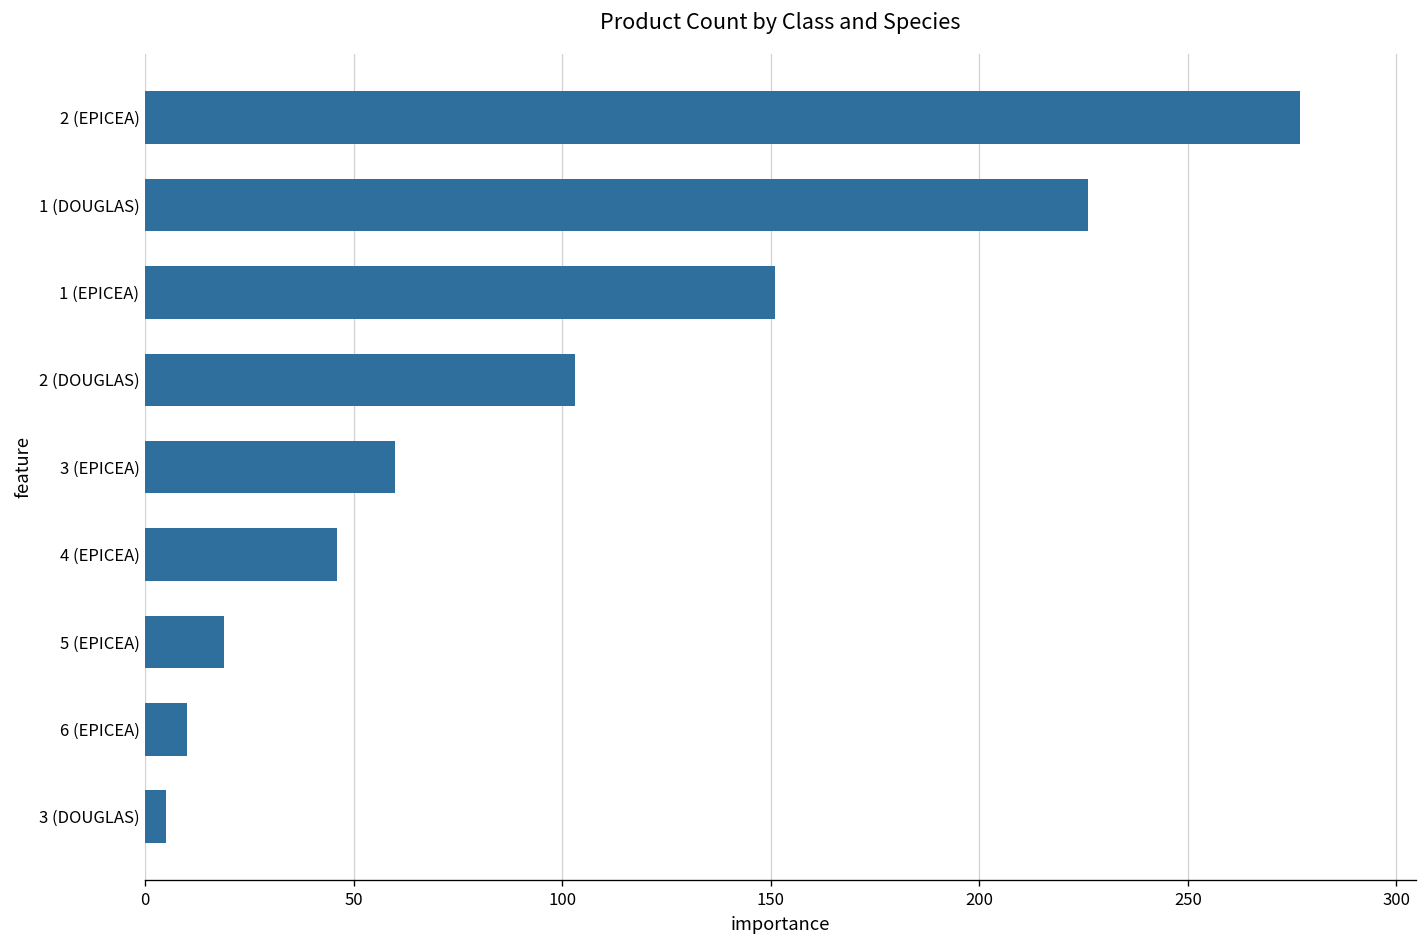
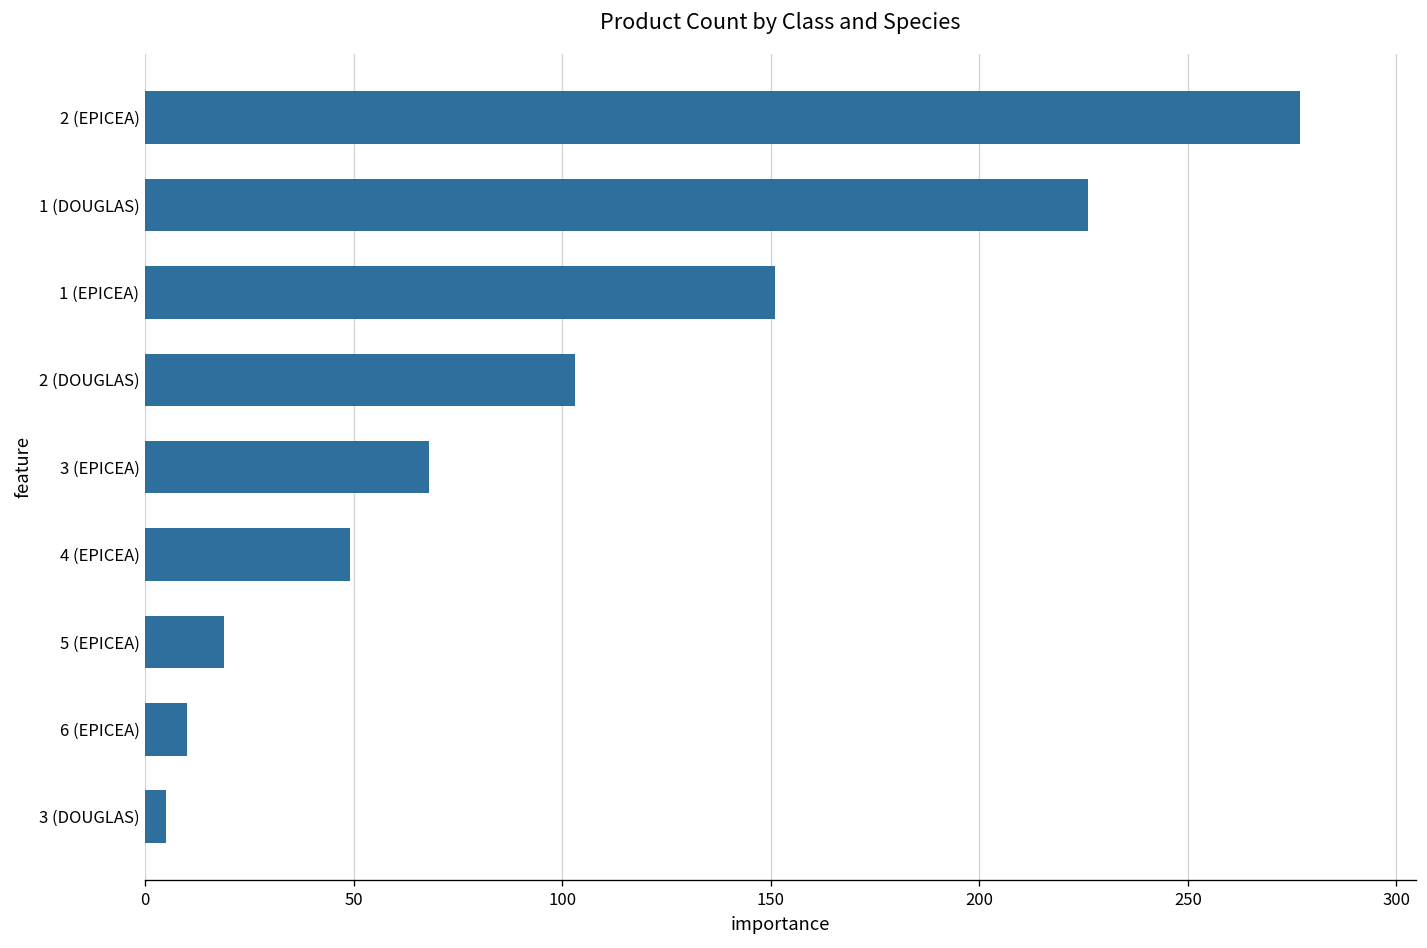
  {
    "2 (EPICEA)": 277,
    "1 (DOUGLAS)": 226,
    "1 (EPICEA)": 151,
    "2 (DOUGLAS)": 103,
-   "3 (EPICEA)": 60,
-   "4 (EPICEA)": 46,
+   "3 (EPICEA)": 68,
+   "4 (EPICEA)": 49,
    "5 (EPICEA)": 19,
    "6 (EPICEA)": 10,
    "3 (DOUGLAS)": 5
  }
